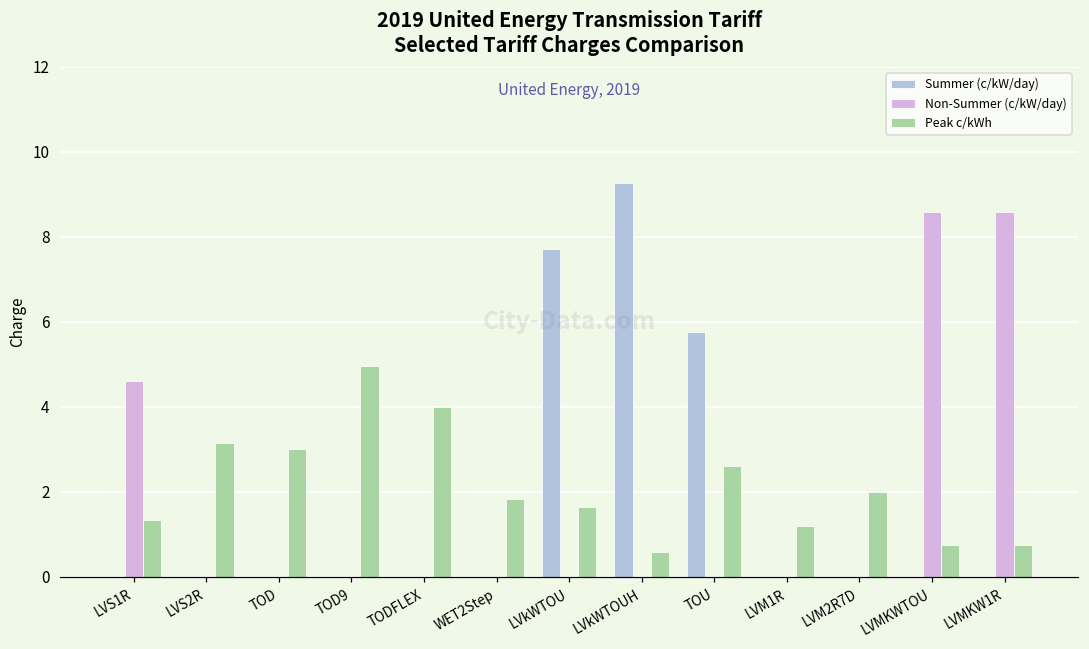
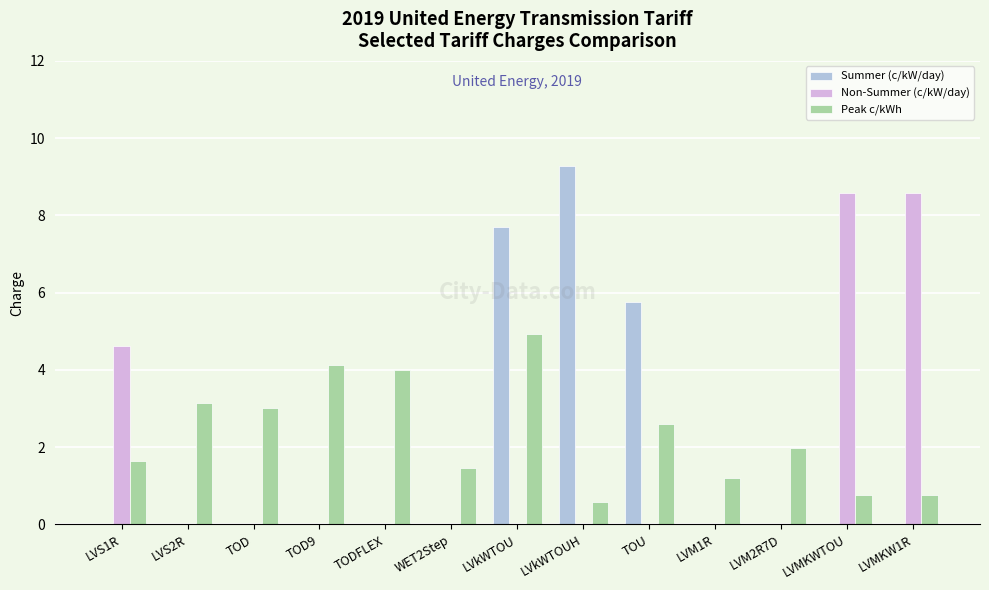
  {
    "Peak c/kWh": {
-     "LVS1R": 1.4,
+     "LVS1R": 1.6,
      "LVS2R": 3.2,
      "TOD": 3.0,
-     "TOD9": 5.0,
+     "TOD9": 4.1,
      "TODFLEX": 4.0,
-     "WET2Step": 1.8,
-     "LVkWTOU": 1.7,
+     "WET2Step": 1.5,
+     "LVkWTOU": 4.9,
      "LVkWTOUH": 0.6,
      "TOU": 2.6,
      "LVM1R": 1.2,
      "LVM2R7D": 2.0,
      "LVMKWTOU": 0.8,
      "LVMKW1R": 0.8
    }
  }
